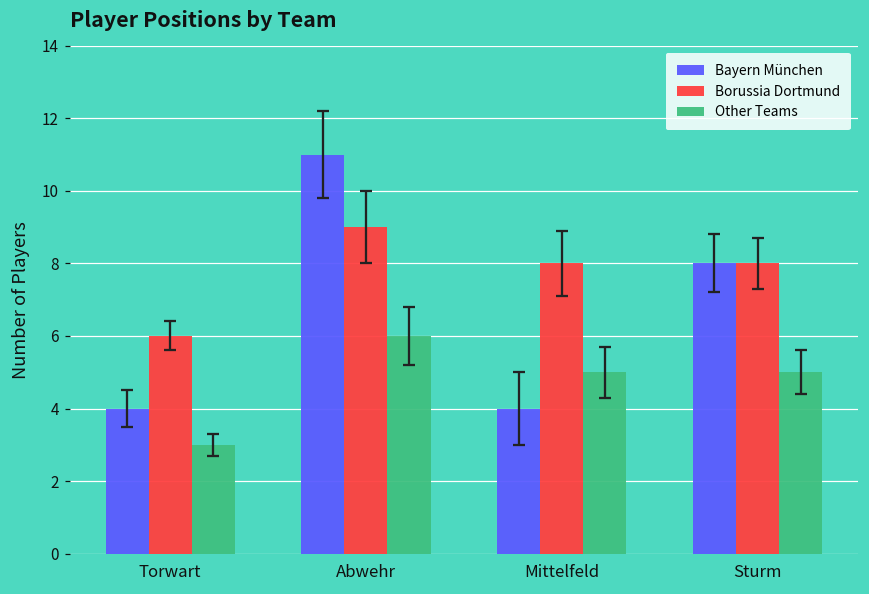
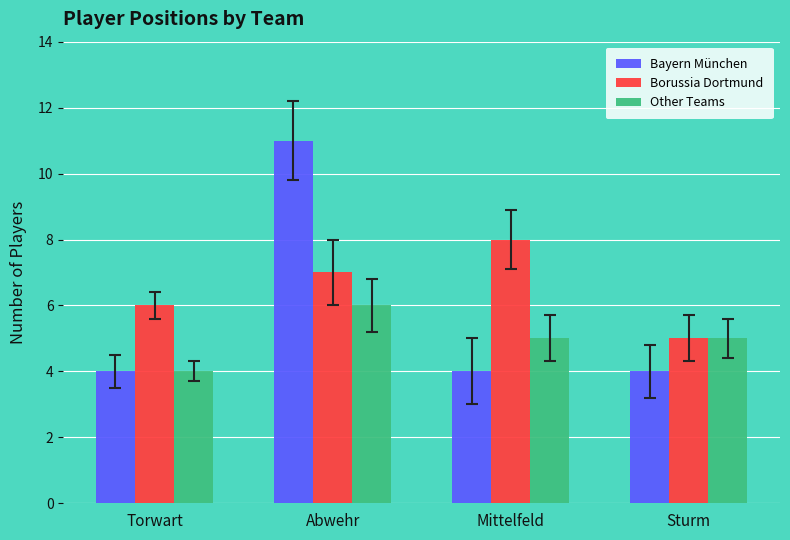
  {
    "Bayern München": {
      "Torwart": 4,
      "Abwehr": 11,
      "Mittelfeld": 4,
-     "Sturm": 8
+     "Sturm": 4
    },
    "Borussia Dortmund": {
      "Torwart": 6,
-     "Abwehr": 9,
+     "Abwehr": 7,
      "Mittelfeld": 8,
-     "Sturm": 8
+     "Sturm": 5
    },
    "Other Teams": {
-     "Torwart": 3,
+     "Torwart": 4,
      "Abwehr": 6,
      "Mittelfeld": 5,
      "Sturm": 5
    }
  }
